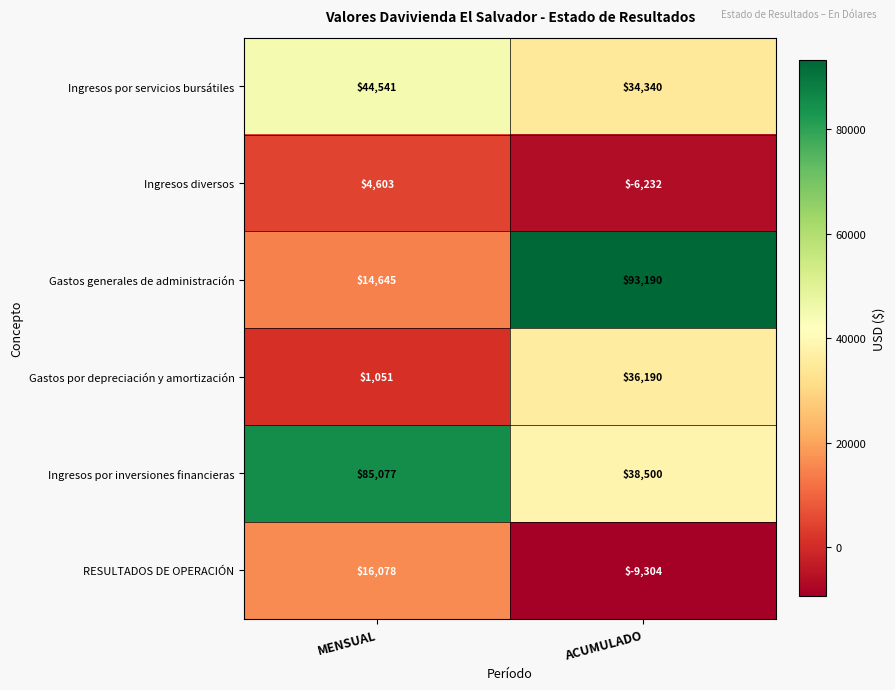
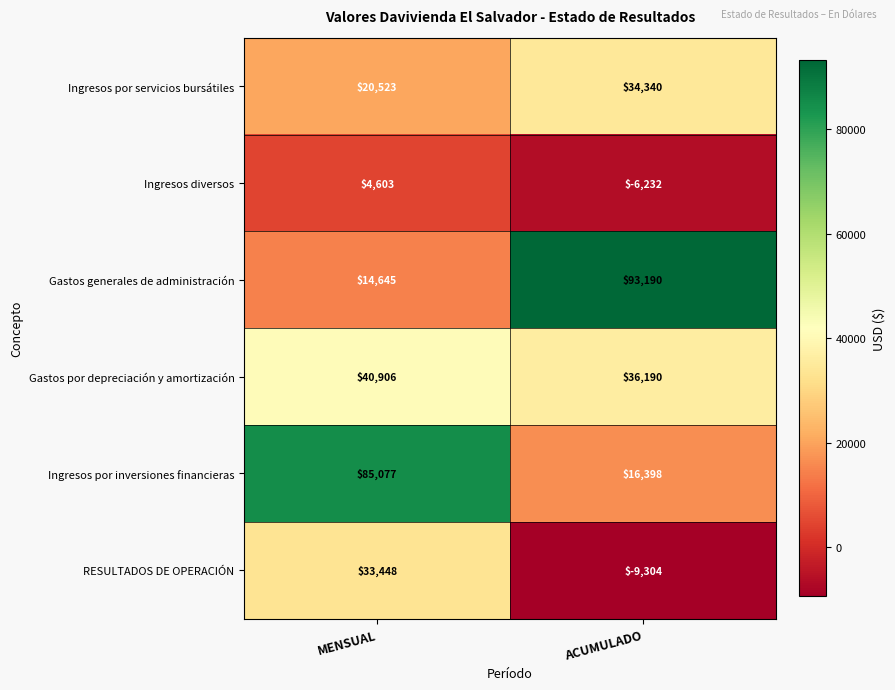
  {
    "Ingresos por servicios bursátiles": {
-     "MENSUAL": "$44,541",
+     "MENSUAL": "$20,523",
      "ACUMULADO": "$34,340"
    },
    "Ingresos diversos": {
      "MENSUAL": "$4,603",
      "ACUMULADO": "$-6,232"
    },
    "Gastos generales de administración": {
      "MENSUAL": "$14,645",
      "ACUMULADO": "$93,190"
    },
    "Gastos por depreciación y amortización": {
-     "MENSUAL": "$1,051",
+     "MENSUAL": "$40,906",
      "ACUMULADO": "$36,190"
    },
    "Ingresos por inversiones financieras": {
      "MENSUAL": "$85,077",
-     "ACUMULADO": "$38,500"
+     "ACUMULADO": "$16,398"
    },
    "RESULTADOS DE OPERACIÓN": {
-     "MENSUAL": "$16,078",
+     "MENSUAL": "$33,448",
      "ACUMULADO": "$-9,304"
    }
  }
